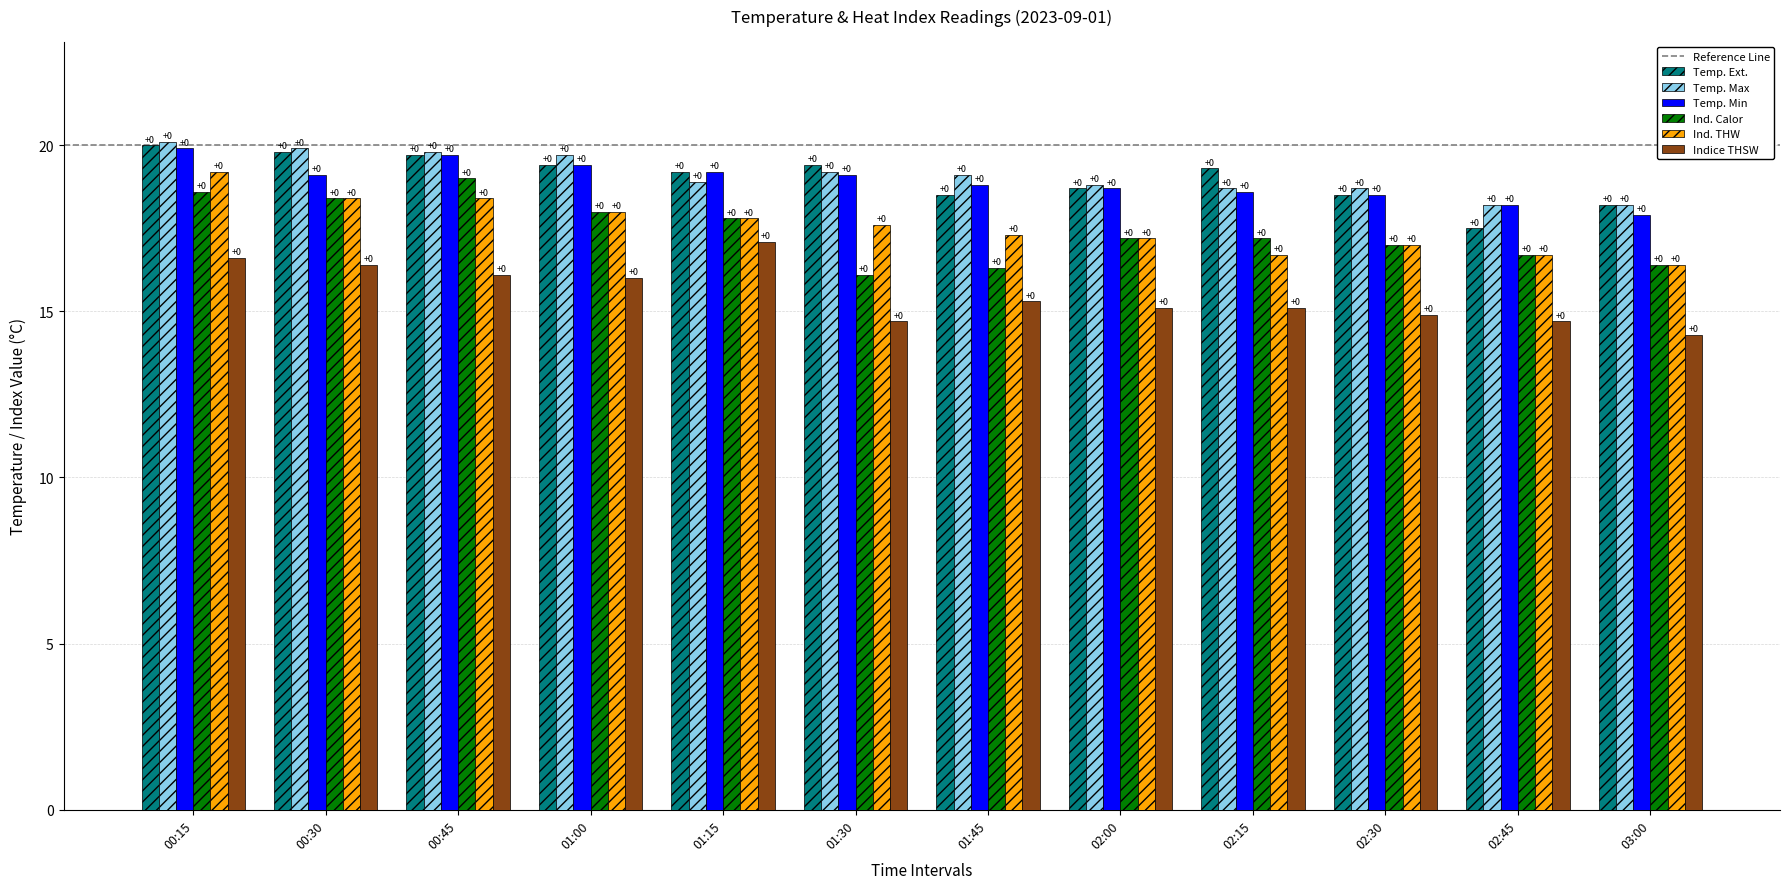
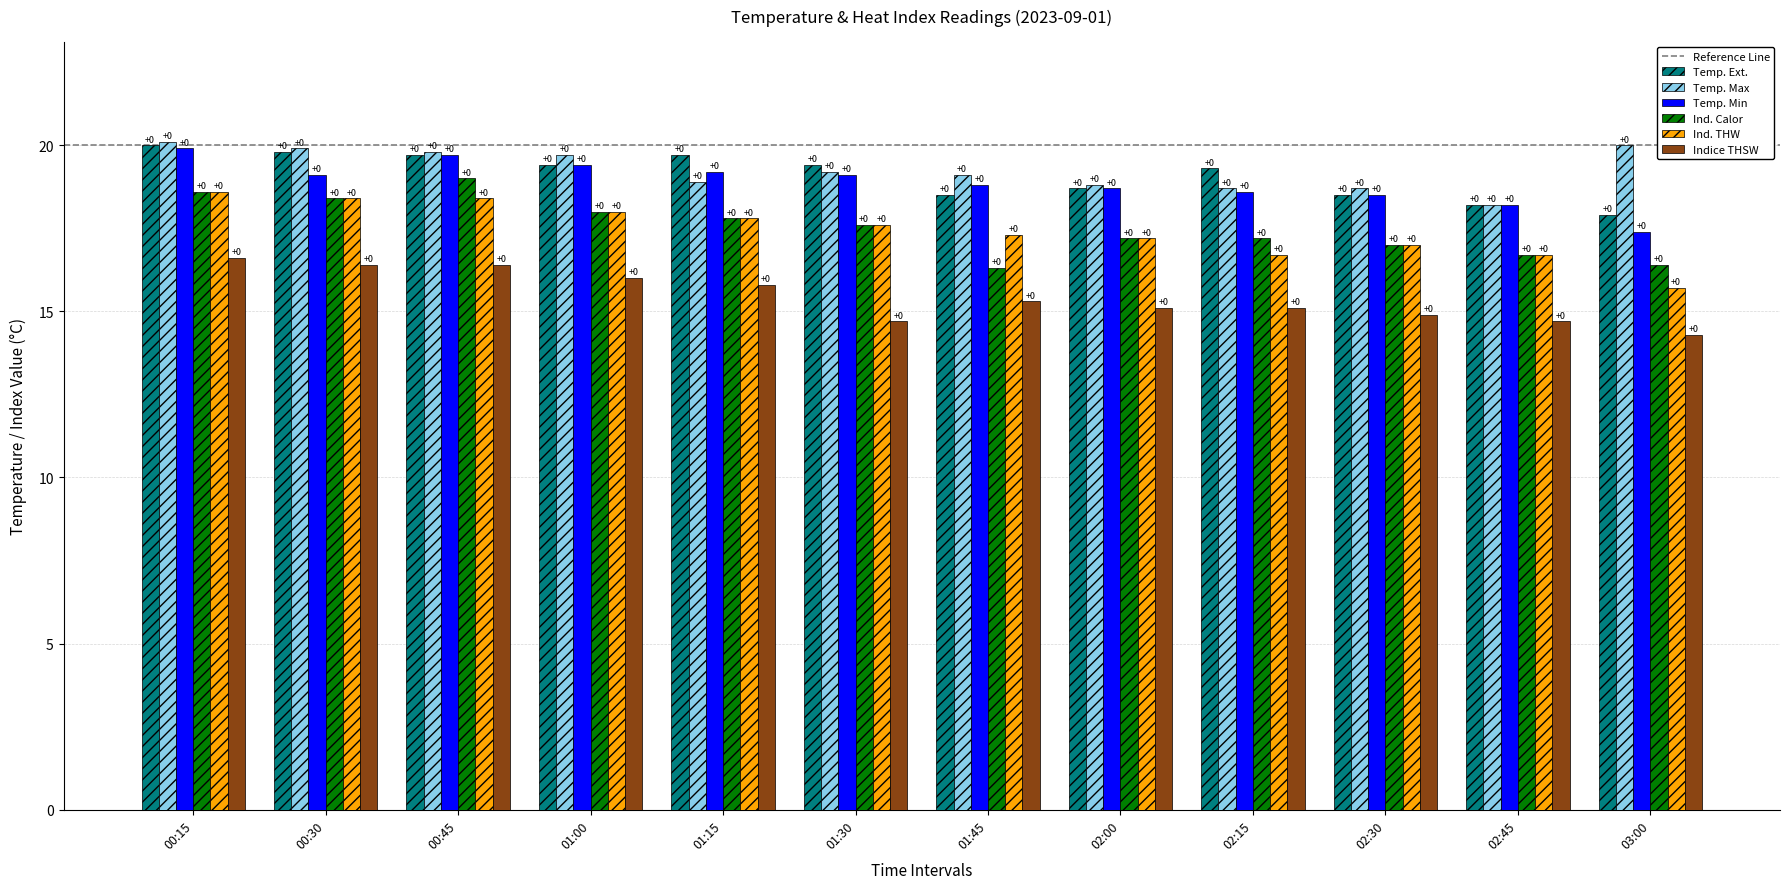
  {
    "Temp. Ext.": {
-     "01:15": 19.2,
-     "02:45": 17.5,
-     "03:00": 18.2
+     "01:15": 19.7,
+     "02:45": 18.2,
+     "03:00": 17.9
    },
    "Temp. Max": {
-     "03:00": 18.2
+     "03:00": 20.0
    },
    "Temp. Min": {
-     "03:00": 17.9
+     "03:00": 17.4
    },
    "Ind. Calor": {
-     "01:30": 16.1
+     "01:30": 17.6
    },
    "Ind. THW": {
-     "00:15": 19.2,
-     "03:00": 16.4
+     "00:15": 18.6,
+     "03:00": 15.7
    },
    "Indice THSW": {
-     "00:45": 16.1,
-     "01:15": 17.1
+     "00:45": 16.4,
+     "01:15": 15.8
    }
  }
